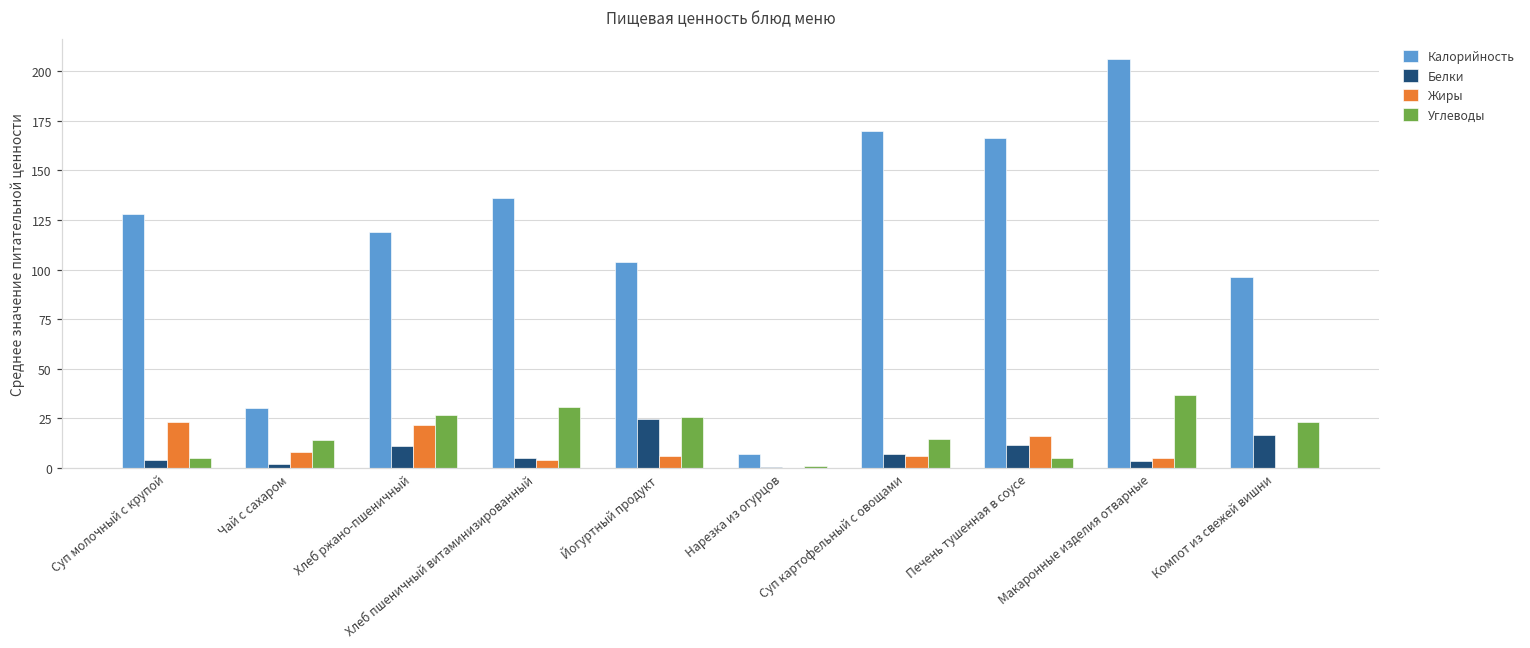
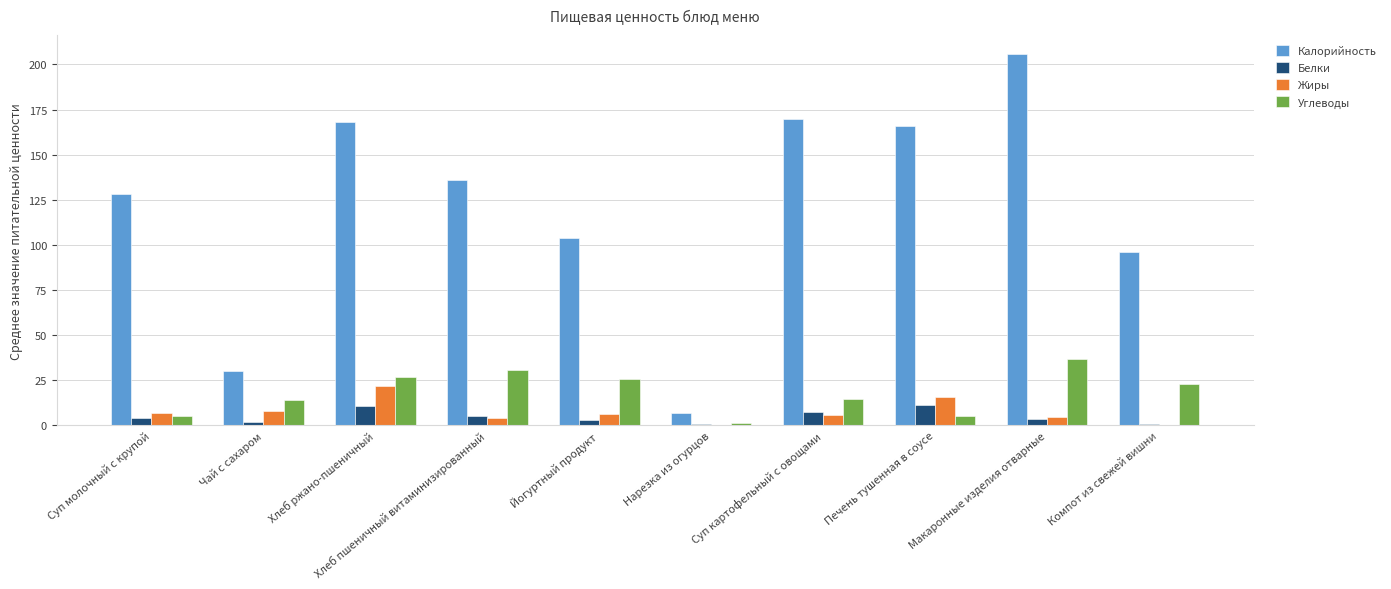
  {
    "Калорийность": {
      "Суп молочный с крупой": 128,
      "Чай с сахаром": 30,
-     "Хлеб ржано-пшеничный": 119,
+     "Хлеб ржано-пшеничный": 168,
      "Хлеб пшеничный витаминизированный": 136,
      "Йогуртный продукт": 104,
      "Нарезка из огурцов": 7,
      "Суп картофельный с овощами": 170,
      "Печень тушенная в соусе": 166,
      "Макаронные изделия отварные": 206,
      "Компот из свежей вишни": 96
    },
    "Белки": {
      "Суп молочный с крупой": 4,
      "Чай с сахаром": 2,
      "Хлеб ржано-пшеничный": 11,
      "Хлеб пшеничный витаминизированный": 5,
-     "Йогуртный продукт": 25,
+     "Йогуртный продукт": 3,
      "Суп картофельный с овощами": 7,
      "Печень тушенная в соусе": 12,
      "Макаронные изделия отварные": 4,
-     "Компот из свежей вишни": 17
+     "Компот из свежей вишни": 1
    },
    "Жиры": {
-     "Суп молочный с крупой": 23,
+     "Суп молочный с крупой": 7,
      "Чай с сахаром": 8,
      "Хлеб ржано-пшеничный": 22,
      "Хлеб пшеничный витаминизированный": 4,
      "Йогуртный продукт": 6,
      "Суп картофельный с овощами": 6,
      "Печень тушенная в соусе": 16,
      "Макаронные изделия отварные": 5
    },
    "Углеводы": {
      "Суп молочный с крупой": 5,
      "Чай с сахаром": 14,
      "Хлеб ржано-пшеничный": 27,
      "Хлеб пшеничный витаминизированный": 31,
      "Йогуртный продукт": 26,
      "Суп картофельный с овощами": 15,
      "Печень тушенная в соусе": 5,
      "Макаронные изделия отварные": 37,
      "Компот из свежей вишни": 23
    }
  }
